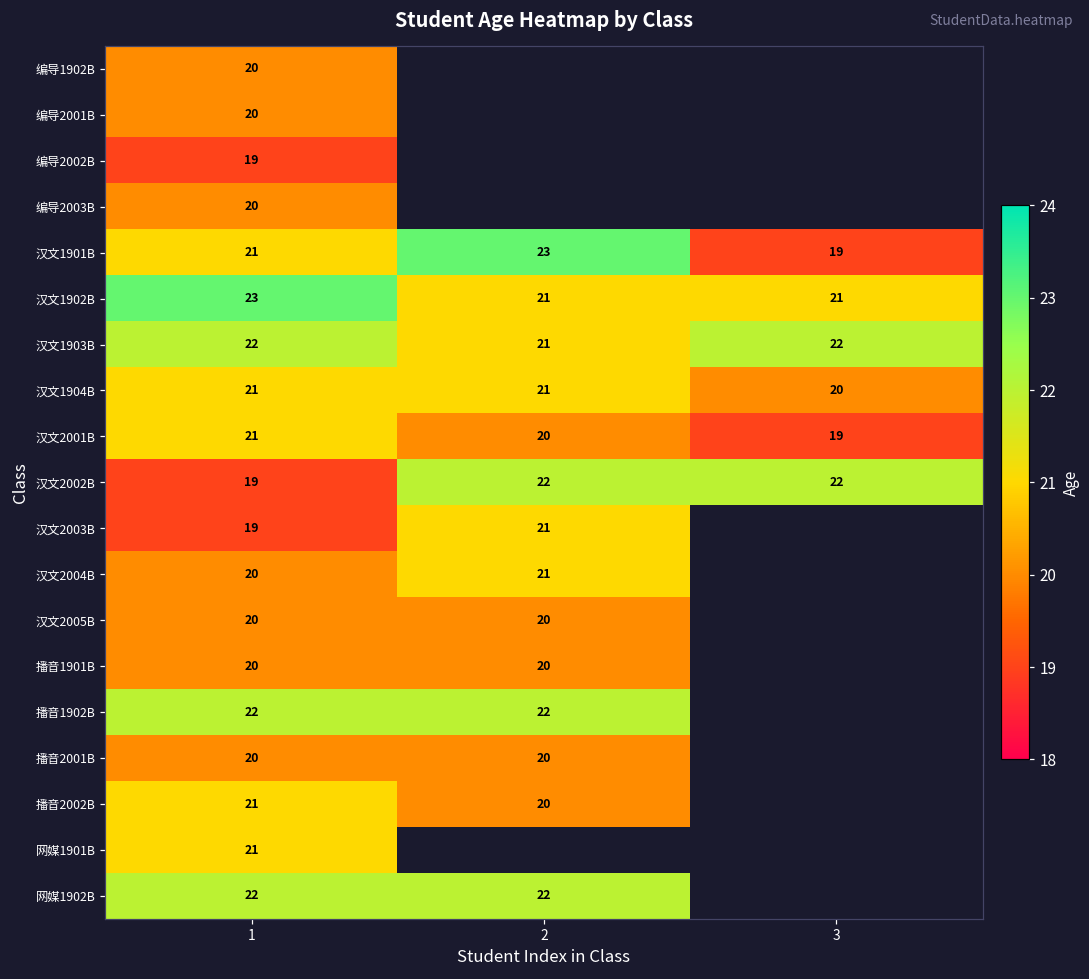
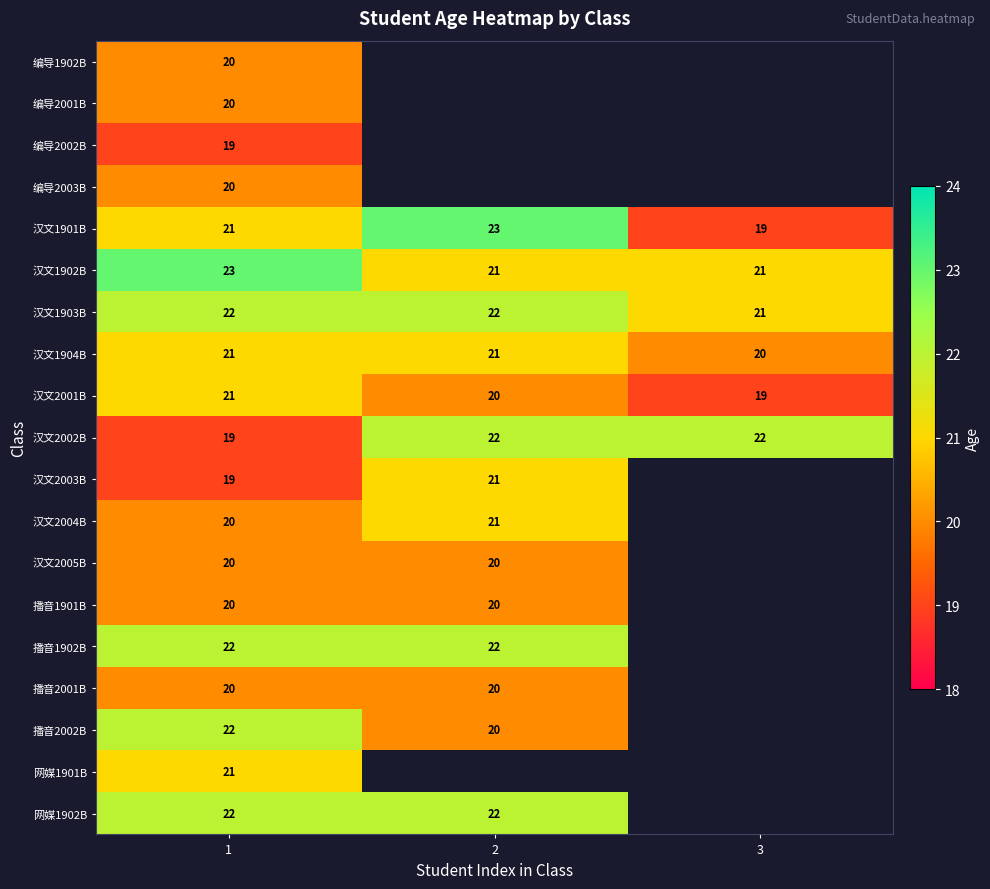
  {
    "编导1902B": {
      "1": 20
    },
    "编导2001B": {
      "1": 20
    },
    "编导2002B": {
      "1": 19
    },
    "编导2003B": {
      "1": 20
    },
    "汉文1901B": {
      "1": 21,
      "2": 23,
      "3": 19
    },
    "汉文1902B": {
      "1": 23,
      "2": 21,
      "3": 21
    },
    "汉文1903B": {
      "1": 22,
-     "2": 21,
-     "3": 22
+     "2": 22,
+     "3": 21
    },
    "汉文1904B": {
      "1": 21,
      "2": 21,
      "3": 20
    },
    "汉文2001B": {
      "1": 21,
      "2": 20,
      "3": 19
    },
    "汉文2002B": {
      "1": 19,
      "2": 22,
      "3": 22
    },
    "汉文2003B": {
      "1": 19,
      "2": 21
    },
    "汉文2004B": {
      "1": 20,
      "2": 21
    },
    "汉文2005B": {
      "1": 20,
      "2": 20
    },
    "播音1901B": {
      "1": 20,
      "2": 20
    },
    "播音1902B": {
      "1": 22,
      "2": 22
    },
    "播音2001B": {
      "1": 20,
      "2": 20
    },
    "播音2002B": {
-     "1": 21,
+     "1": 22,
      "2": 20
    },
    "网媒1901B": {
      "1": 21
    },
    "网媒1902B": {
      "1": 22,
      "2": 22
    }
  }
